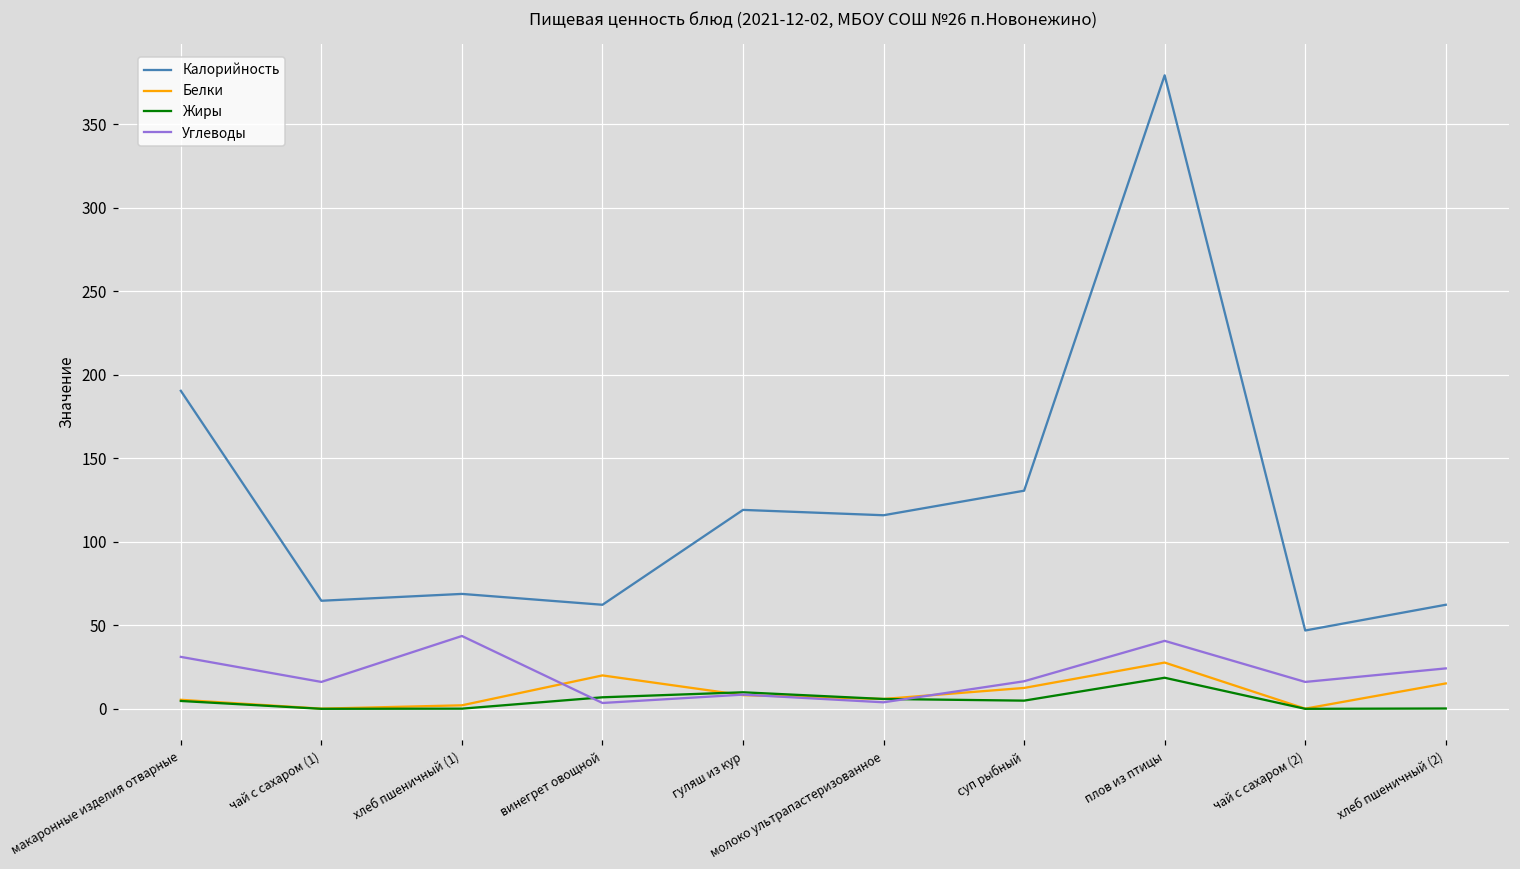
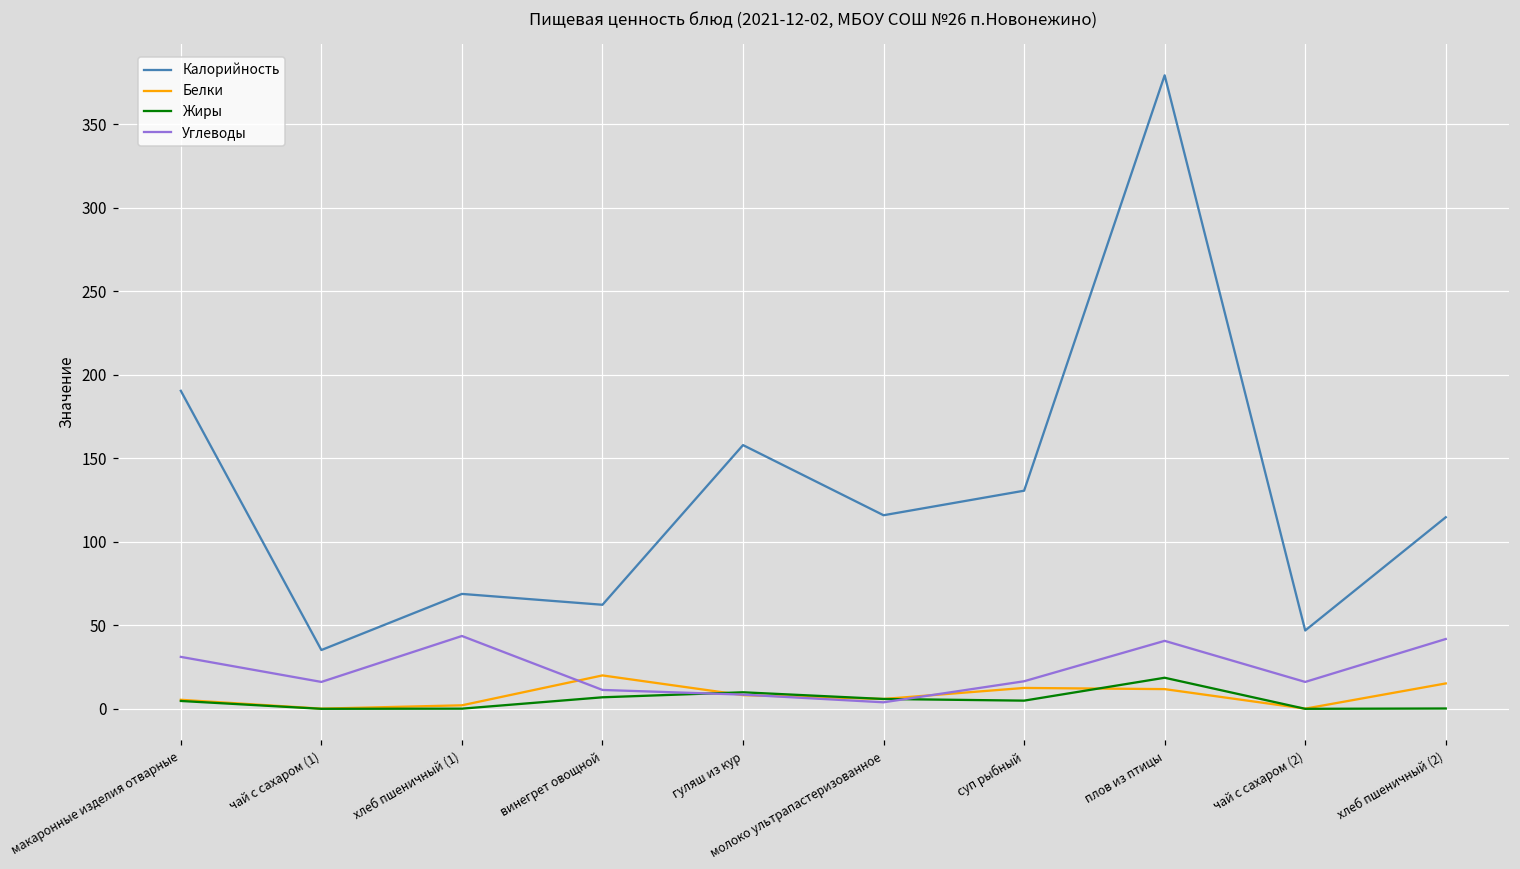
  {
    "Калорийность": {
      "макаронные изделия отварные": 191,
-     "чай с сахаром (1)": 65,
+     "чай с сахаром (1)": 35,
      "хлеб пшеничный (1)": 69,
      "винегрет овощной": 62,
-     "гуляш из кур": 119,
+     "гуляш из кур": 158,
      "молоко ультрапастеризованное": 116,
      "суп рыбный": 131,
      "плов из птицы": 379,
      "чай с сахаром (2)": 47,
-     "хлеб пшеничный (2)": 62
+     "хлеб пшеничный (2)": 115
    },
    "Белки": {
      "хлеб пшеничный (1)": 2,
      "винегрет овощной": 20,
      "суп рыбный": 13,
-     "плов из птицы": 28,
+     "плов из птицы": 12,
      "хлеб пшеничный (2)": 15
    },
    "Жиры": {
      "хлеб пшеничный (1)": 0,
      "винегрет овощной": 7,
      "суп рыбный": 5,
      "плов из птицы": 19,
      "хлеб пшеничный (2)": 0
    },
    "Углеводы": {
      "макаронные изделия отварные": 31,
      "чай с сахаром (1)": 16,
      "хлеб пшеничный (1)": 44,
-     "винегрет овощной": 4,
+     "винегрет овощной": 11,
      "молоко ультрапастеризованное": 4,
      "суп рыбный": 17,
      "плов из птицы": 41,
      "чай с сахаром (2)": 16,
-     "хлеб пшеничный (2)": 24
+     "хлеб пшеничный (2)": 42
    }
  }
